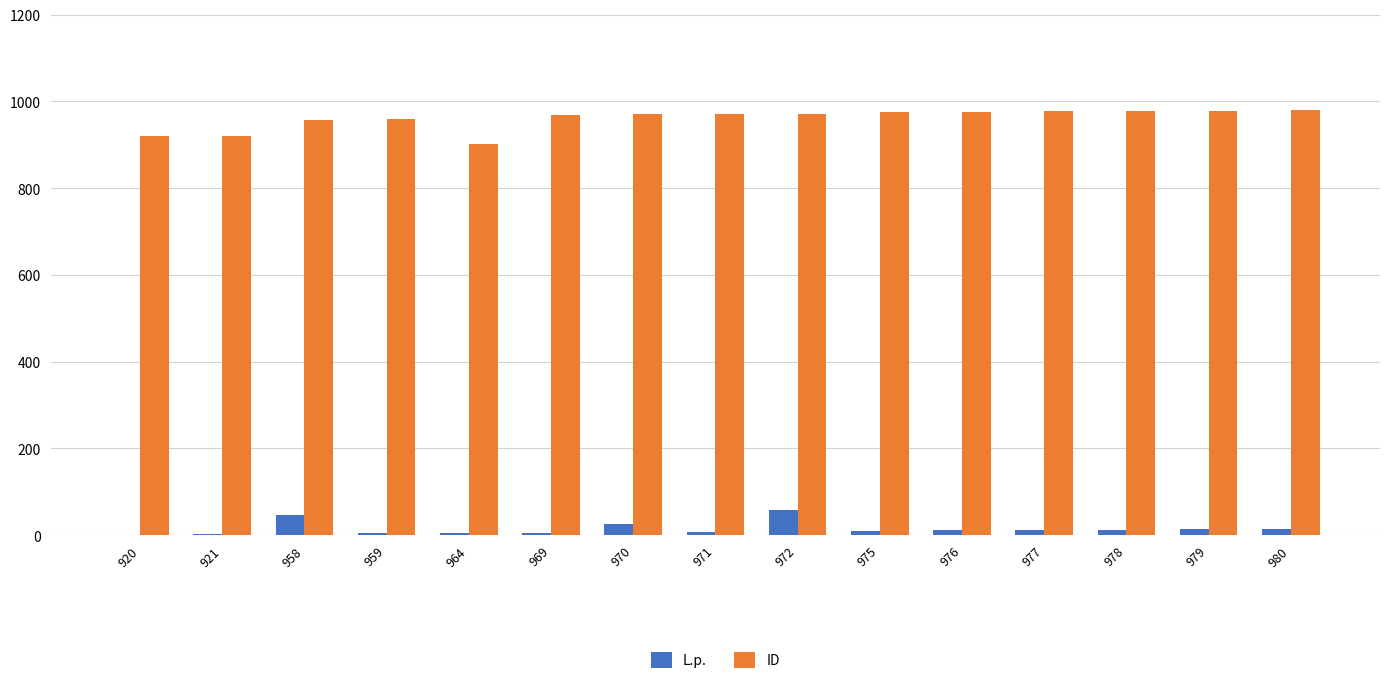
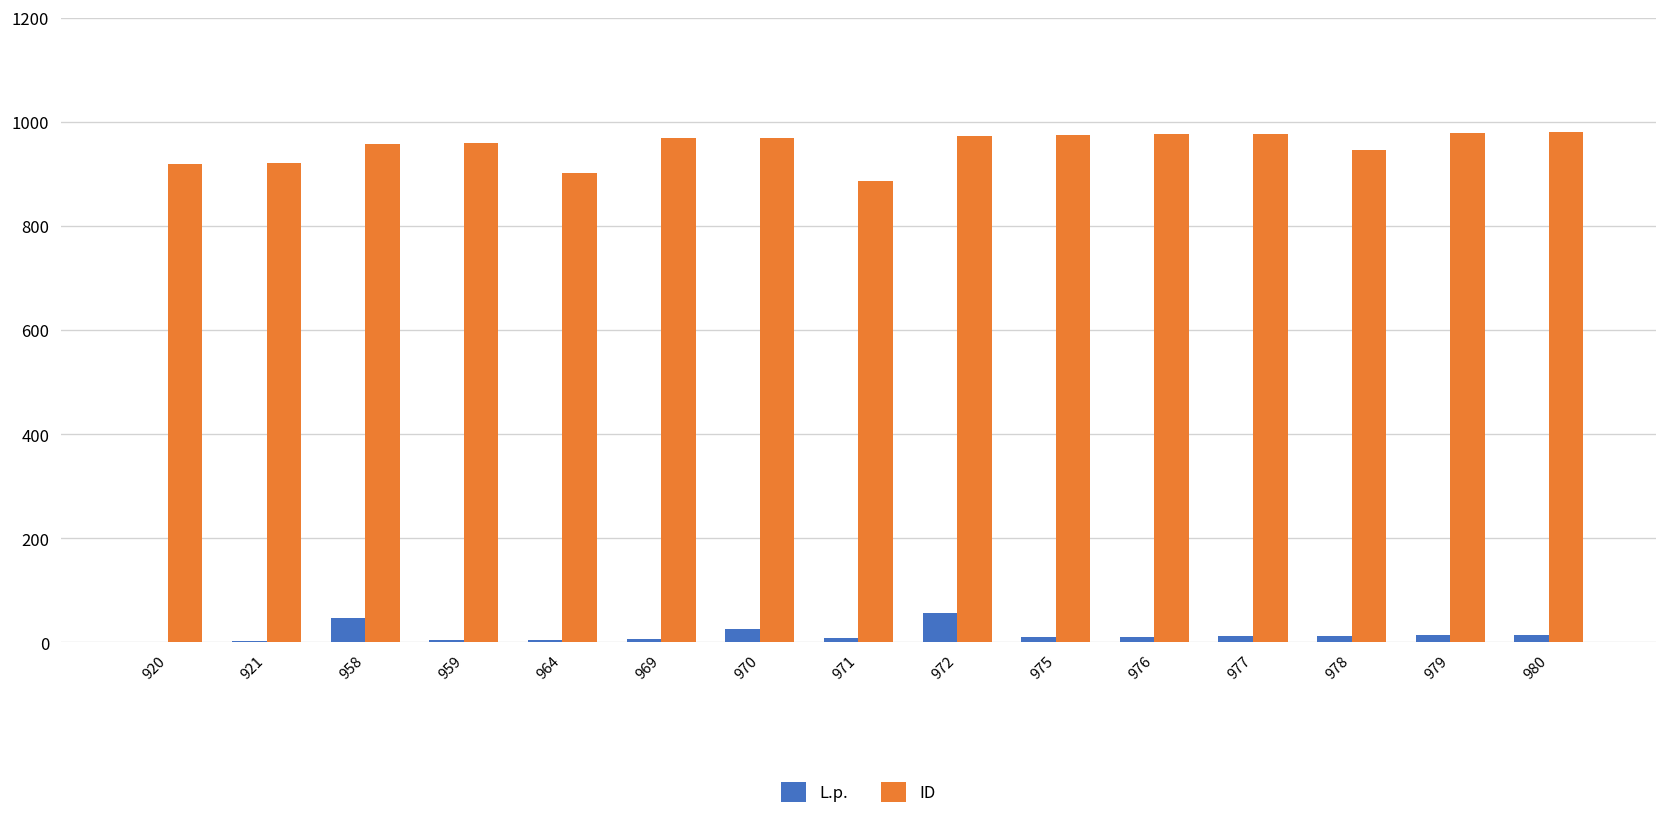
  {
    "L.p.": {
      "958": 50,
      "969": 10,
      "970": 30,
      "971": 10,
      "972": 60,
      "975": 10,
      "976": 10,
      "977": 10,
      "978": 10,
      "979": 10,
      "980": 20
    },
    "ID": {
      "920": 920,
      "921": 920,
      "958": 960,
      "959": 960,
      "964": 900,
      "969": 970,
      "970": 970,
-     "971": 970,
+     "971": 890,
      "972": 970,
      "975": 980,
      "976": 980,
      "977": 980,
-     "978": 980,
+     "978": 950,
      "979": 980,
      "980": 980
    }
  }
